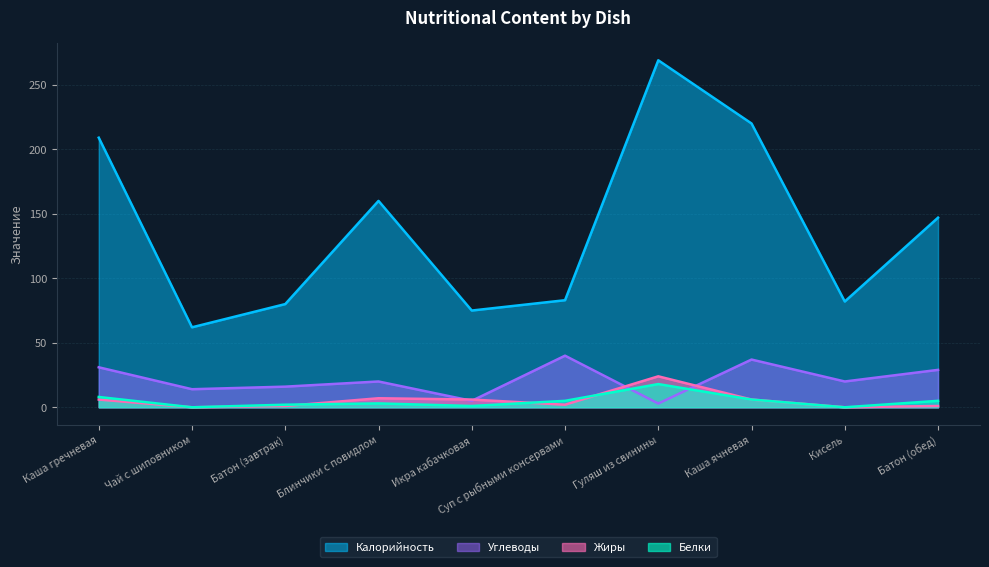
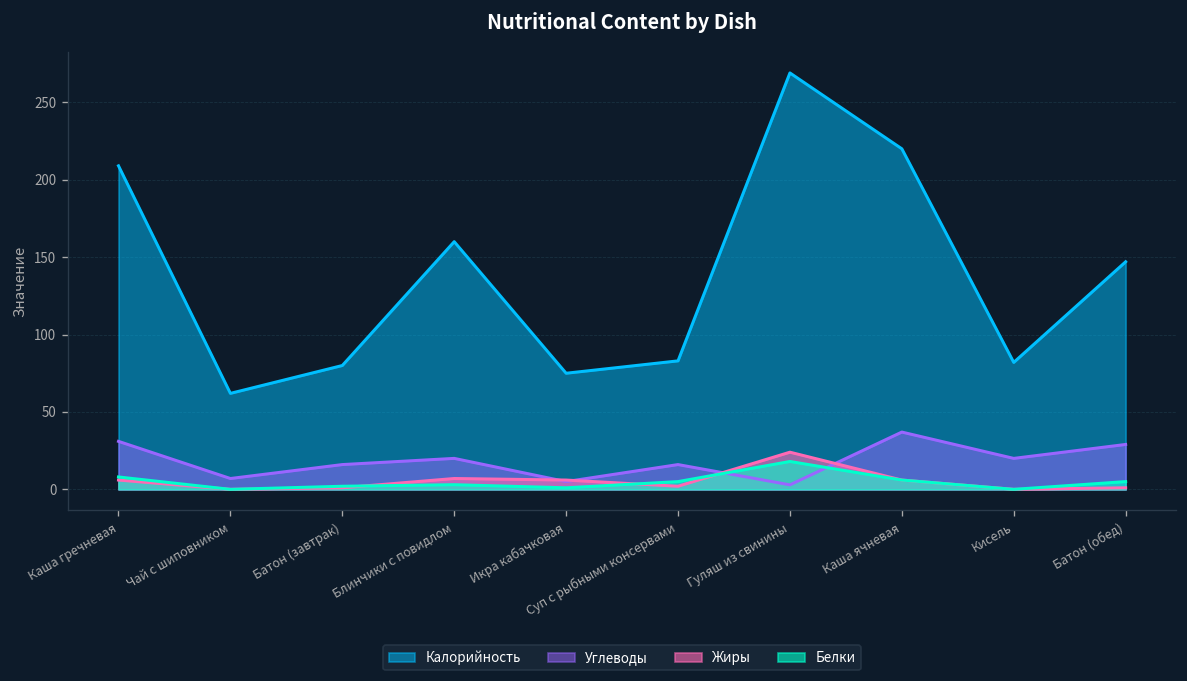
  {
    "Калорийность": {
      "Каша гречневая": 209,
      "Чай с шиповником": 62,
      "Батон (завтрак)": 80,
      "Блинчики с повидлом": 160,
      "Икра кабачковая": 75,
      "Суп с рыбными консервами": 83,
      "Гуляш из свинины": 269,
      "Каша ячневая": 220,
      "Кисель": 82,
      "Батон (обед)": 147
    },
    "Углеводы": {
      "Каша гречневая": 31,
-     "Чай с шиповником": 14,
+     "Чай с шиповником": 7,
      "Батон (завтрак)": 16,
      "Блинчики с повидлом": 20,
-     "Суп с рыбными консервами": 40,
+     "Суп с рыбными консервами": 16,
      "Гуляш из свинины": 3,
      "Каша ячневая": 37,
      "Кисель": 20,
      "Батон (обед)": 29
    },
    "Жиры": {
      "Каша гречневая": 6,
      "Блинчики с повидлом": 7,
      "Суп с рыбными консервами": 2,
      "Гуляш из свинины": 24,
      "Батон (обед)": 1
    },
    "Белки": {
      "Каша гречневая": 8,
      "Блинчики с повидлом": 3,
      "Икра кабачковая": 1,
      "Суп с рыбными консервами": 5,
      "Гуляш из свинины": 18,
      "Батон (обед)": 5
    }
  }
